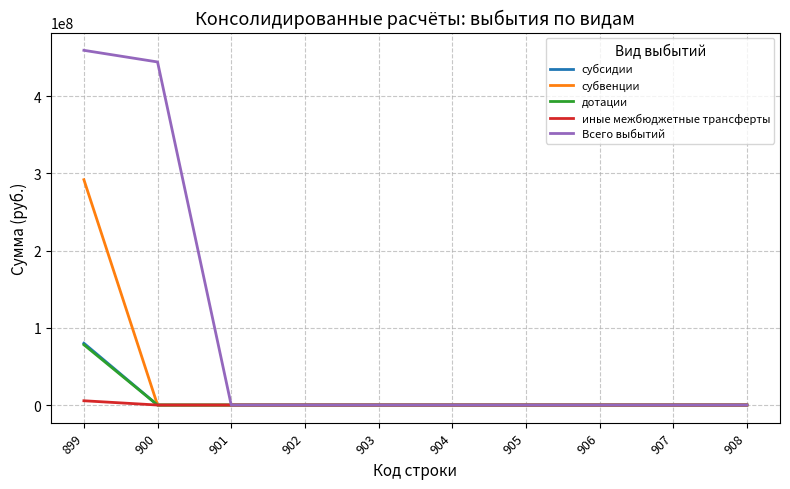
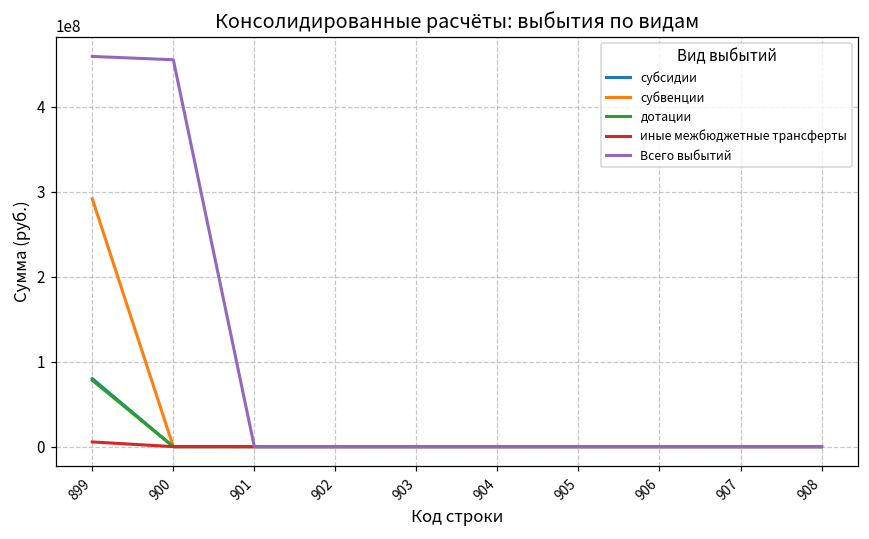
  {
    "субвенции": {
      "899": 290000000
    },
    "иные межбюджетные трансферты": {
      "899": 10000000
    },
    "Всего выбытий": {
      "899": 460000000,
-     "900": 440000000
+     "900": 460000000
    }
  }
